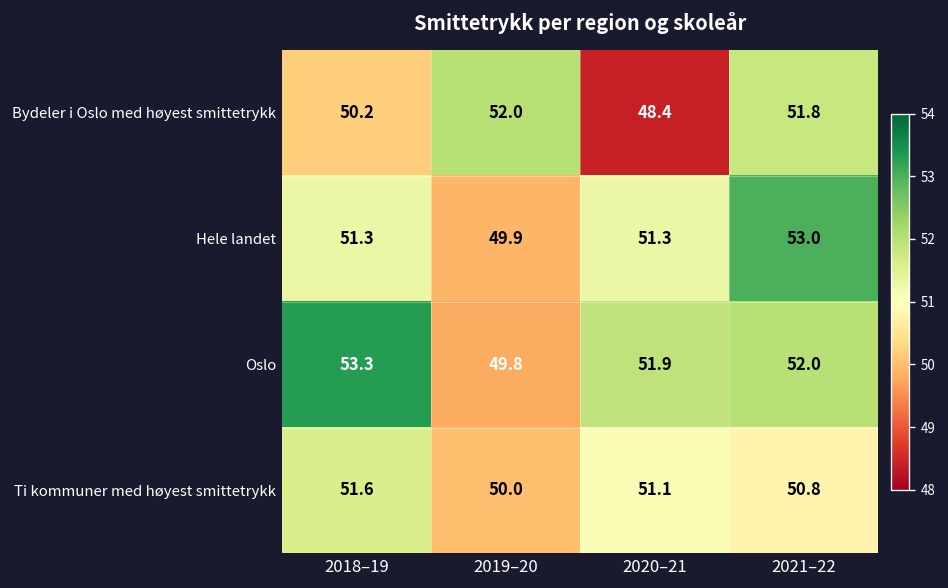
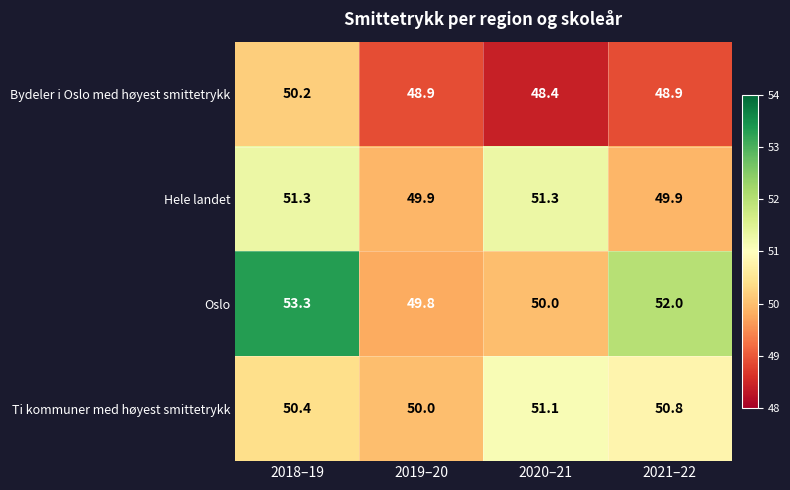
  {
    "Bydeler i Oslo med høyest smittetrykk": {
      "2018–19": 50.2,
-     "2019–20": 52.0,
+     "2019–20": 48.9,
      "2020–21": 48.4,
-     "2021–22": 51.8
+     "2021–22": 48.9
    },
    "Hele landet": {
      "2018–19": 51.3,
      "2019–20": 49.9,
      "2020–21": 51.3,
-     "2021–22": 53.0
+     "2021–22": 49.9
    },
    "Oslo": {
      "2018–19": 53.3,
      "2019–20": 49.8,
-     "2020–21": 51.9,
+     "2020–21": 50.0,
      "2021–22": 52.0
    },
    "Ti kommuner med høyest smittetrykk": {
-     "2018–19": 51.6,
+     "2018–19": 50.4,
      "2019–20": 50.0,
      "2020–21": 51.1,
      "2021–22": 50.8
    }
  }
